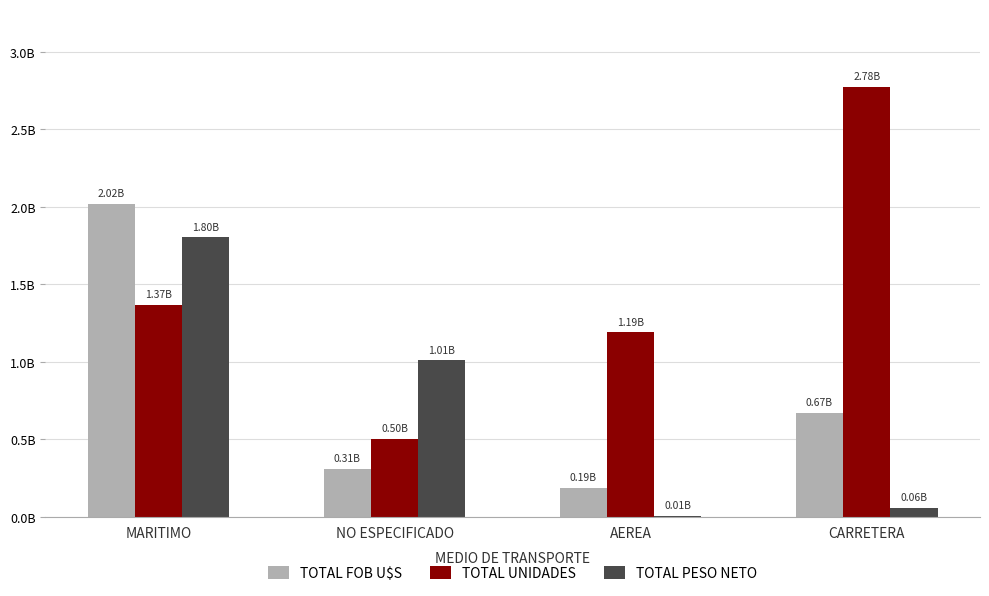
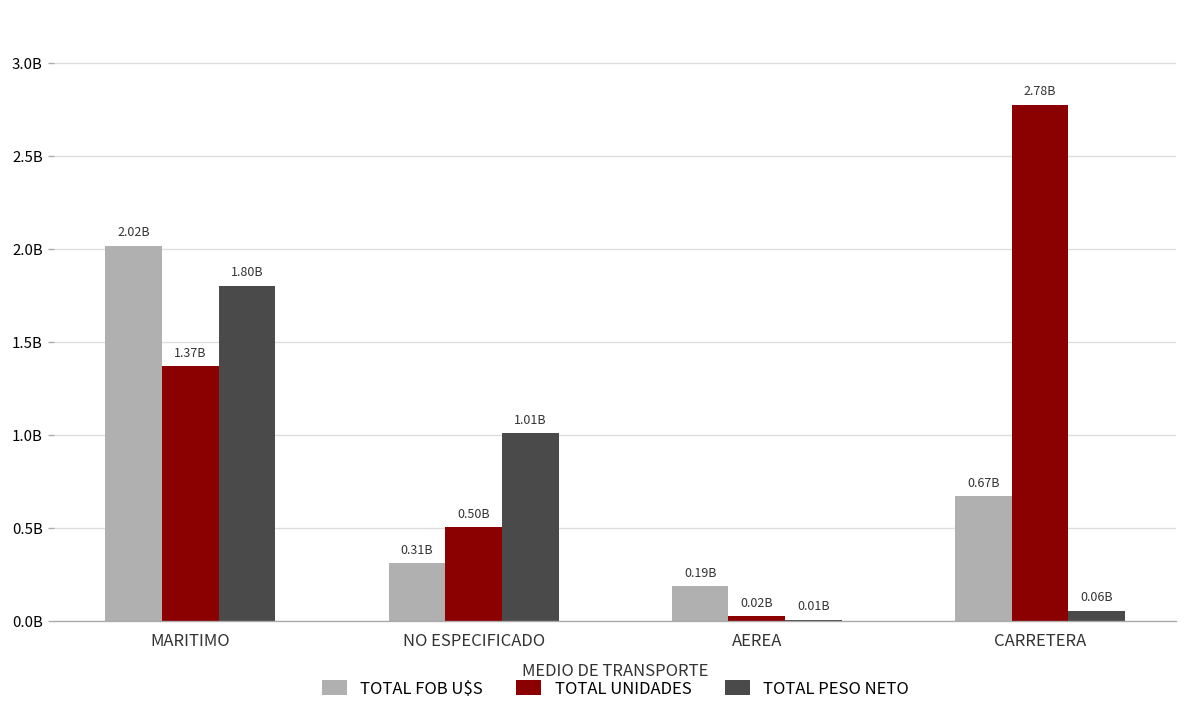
  {
    "TOTAL FOB U$S": {
      "MARITIMO": "2.02B",
      "NO ESPECIFICADO": "0.31B",
      "AEREA": "0.19B",
      "CARRETERA": "0.67B"
    },
    "TOTAL UNIDADES": {
      "MARITIMO": "1.37B",
      "NO ESPECIFICADO": "0.50B",
-     "AEREA": "1.19B",
+     "AEREA": "0.02B",
      "CARRETERA": "2.78B"
    },
    "TOTAL PESO NETO": {
      "MARITIMO": "1.80B",
      "NO ESPECIFICADO": "1.01B",
      "AEREA": "0.01B",
      "CARRETERA": "0.06B"
    }
  }
